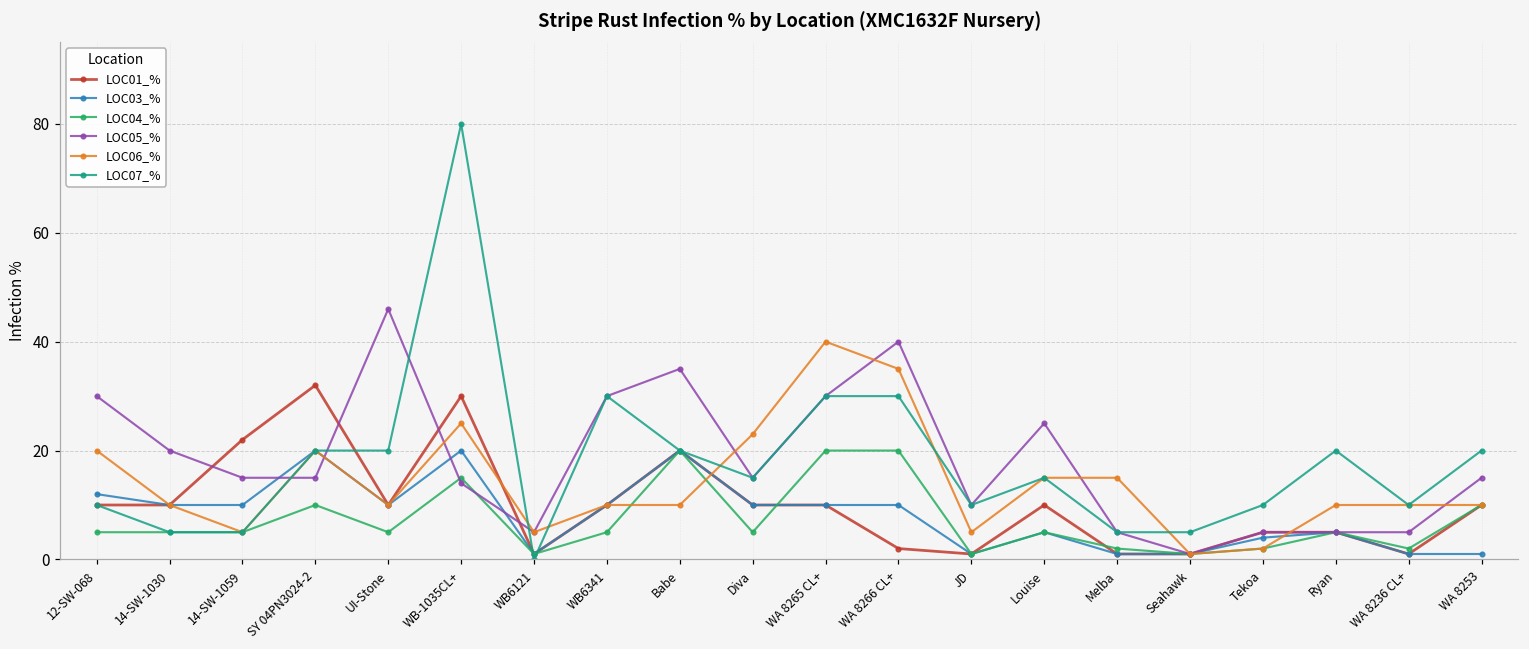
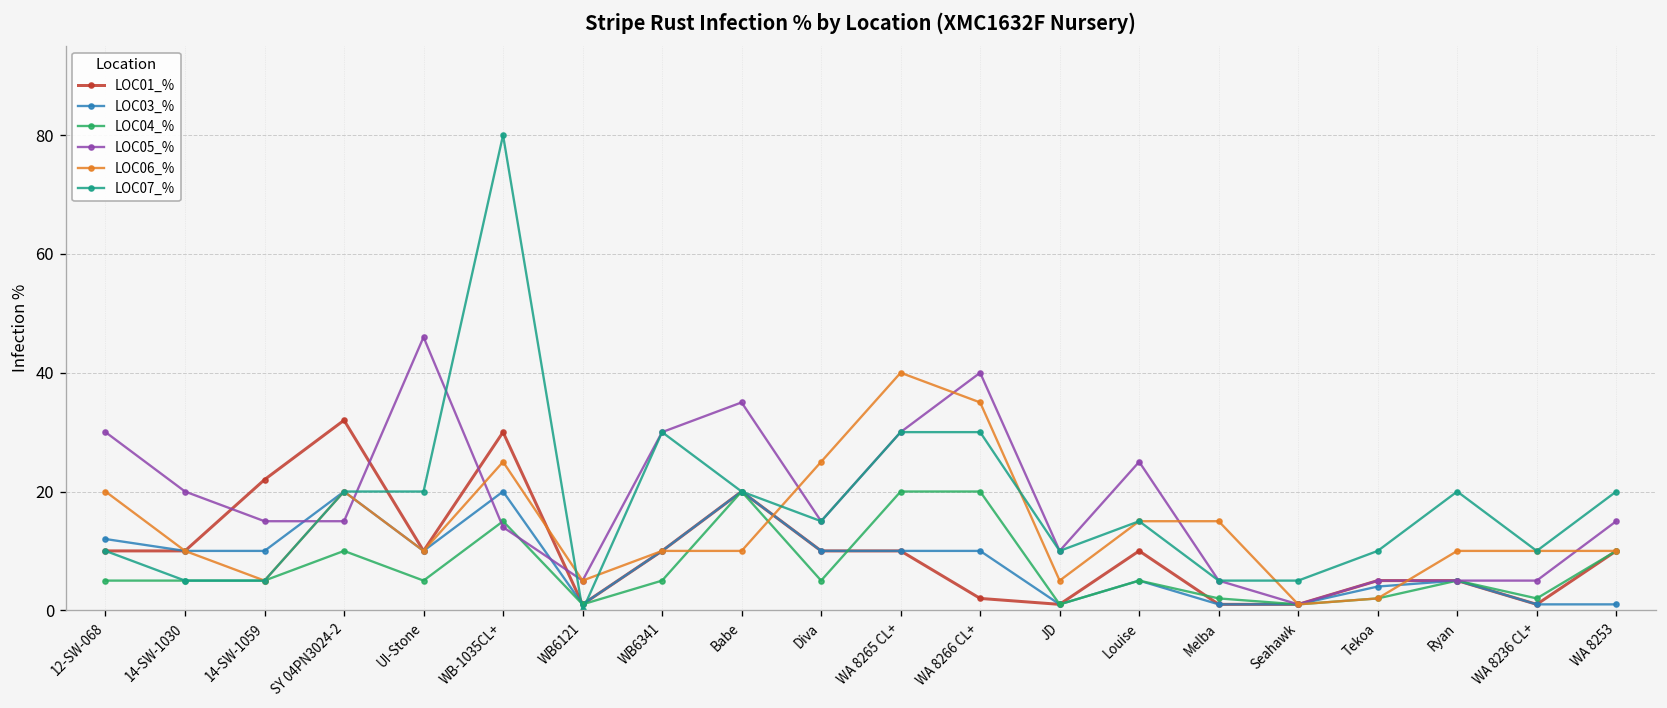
  {
    "LOC01_%": {
      "14-SW-1059": 22,
      "SY 04PN3024-2": 32,
      "WB-1035CL+": 30,
      "WA 8266 CL+": 2,
      "Louise": 10
    },
    "LOC03_%": {
      "12-SW-068": 12,
      "14-SW-1059": 10,
      "WB-1035CL+": 20,
      "WA 8266 CL+": 10,
      "Tekoa": 4,
      "WA 8253": 1
    },
    "LOC05_%": {
      "12-SW-068": 30,
      "14-SW-1030": 20,
      "14-SW-1059": 15,
      "SY 04PN3024-2": 15,
      "UI-Stone": 46,
      "WB-1035CL+": 14,
      "Babe": 35,
      "WA 8266 CL+": 40,
      "Louise": 25,
      "WA 8236 CL+": 5,
      "WA 8253": 15
    },
    "LOC06_%": {
      "12-SW-068": 20,
      "WB-1035CL+": 25,
      "Babe": 10,
-     "Diva": 23,
+     "Diva": 25,
      "WA 8265 CL+": 40,
      "WA 8266 CL+": 35,
      "JD": 5,
      "Melba": 15,
      "Ryan": 10
    }
  }
